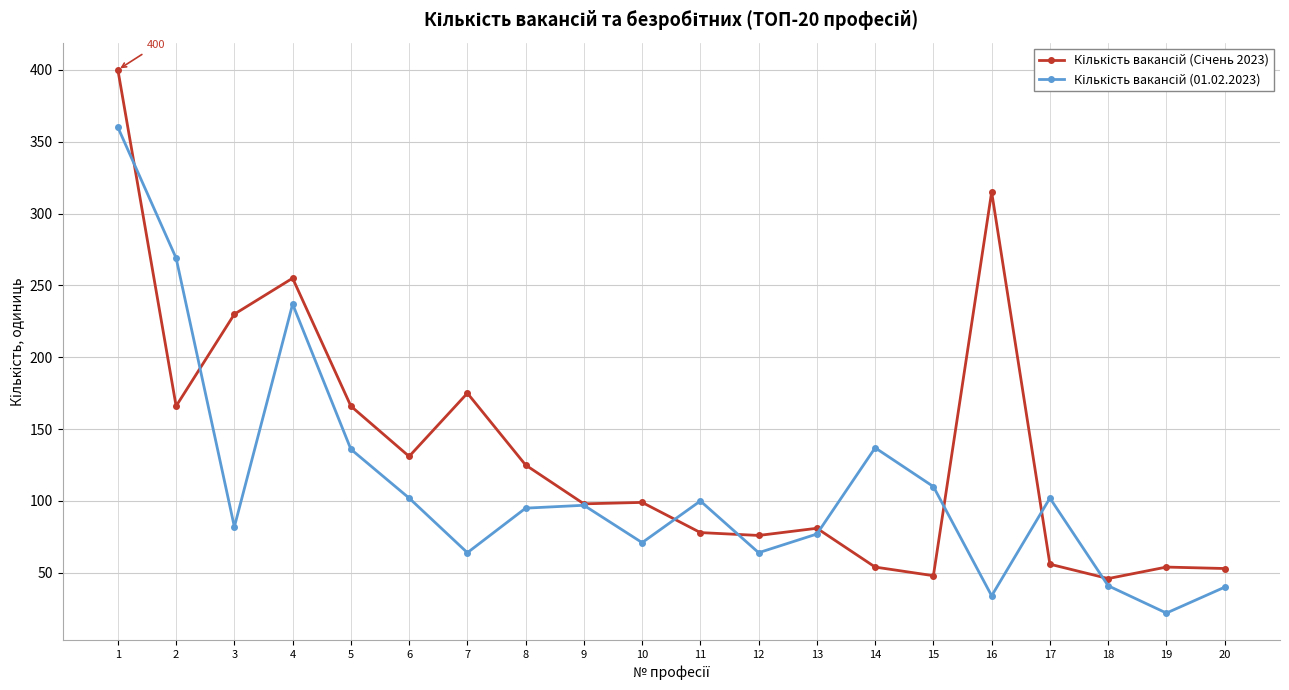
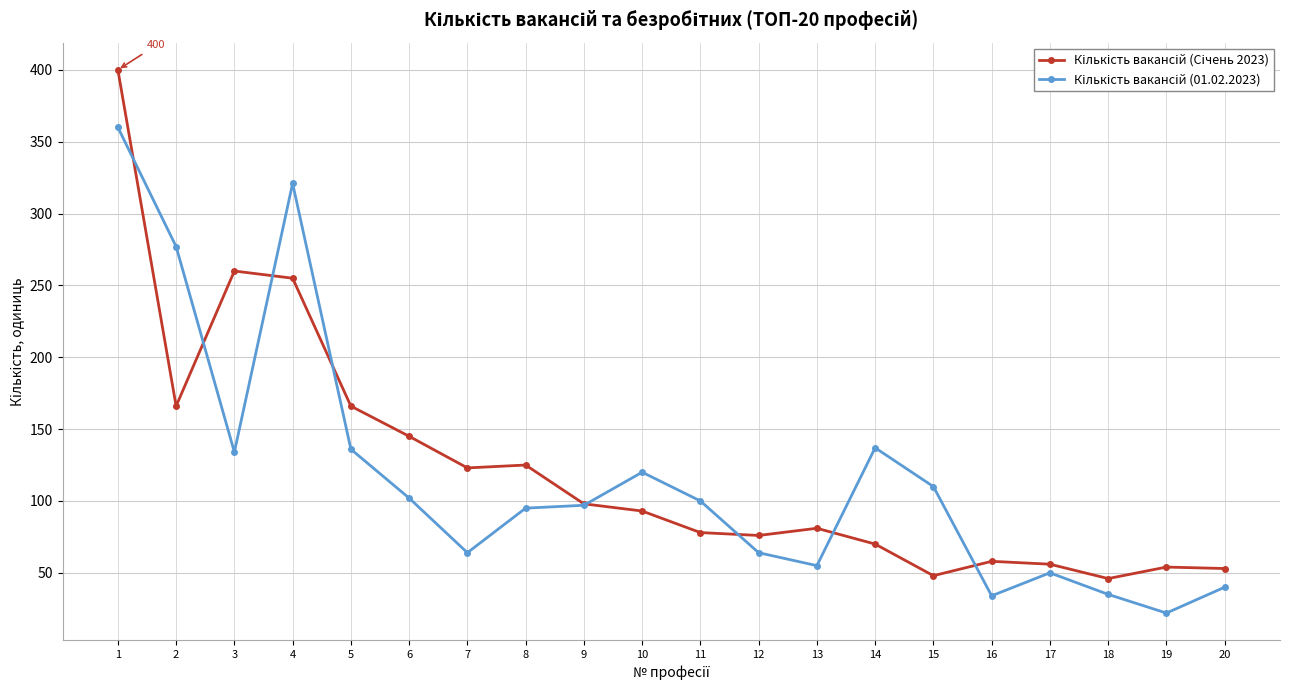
  {
    "Кількість вакансій (Січень 2023)": {
      "2": 166,
-     "3": 230,
+     "3": 260,
      "4": 255,
      "5": 166,
-     "6": 131,
-     "7": 175,
+     "6": 145,
+     "7": 123,
      "8": 125,
-     "10": 99,
+     "10": 93,
      "11": 78,
      "12": 76,
      "13": 81,
-     "14": 54,
+     "14": 70,
      "15": 48,
-     "16": 315,
+     "16": 58,
      "17": 56,
      "18": 46,
      "19": 54,
      "20": 53
    },
    "Кількість вакансій (01.02.2023)": {
      "1": 360,
-     "2": 269,
-     "3": 82,
-     "4": 237,
+     "2": 277,
+     "3": 134,
+     "4": 321,
      "5": 136,
      "6": 102,
      "7": 64,
      "8": 95,
-     "10": 71,
+     "10": 120,
      "11": 100,
      "12": 64,
-     "13": 77,
+     "13": 55,
      "14": 137,
      "15": 110,
      "16": 34,
-     "17": 102,
-     "18": 41,
+     "17": 50,
+     "18": 35,
      "19": 22,
      "20": 40
    }
  }
